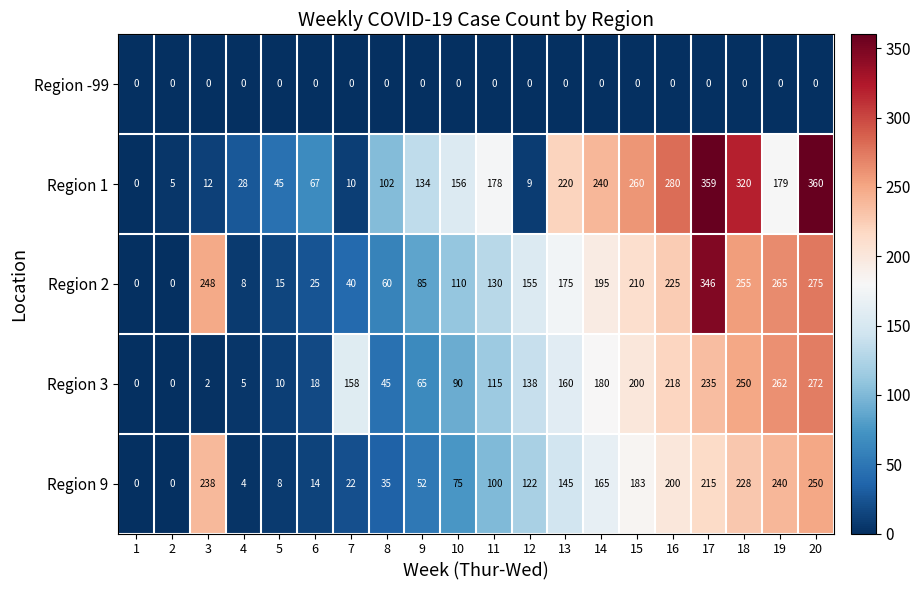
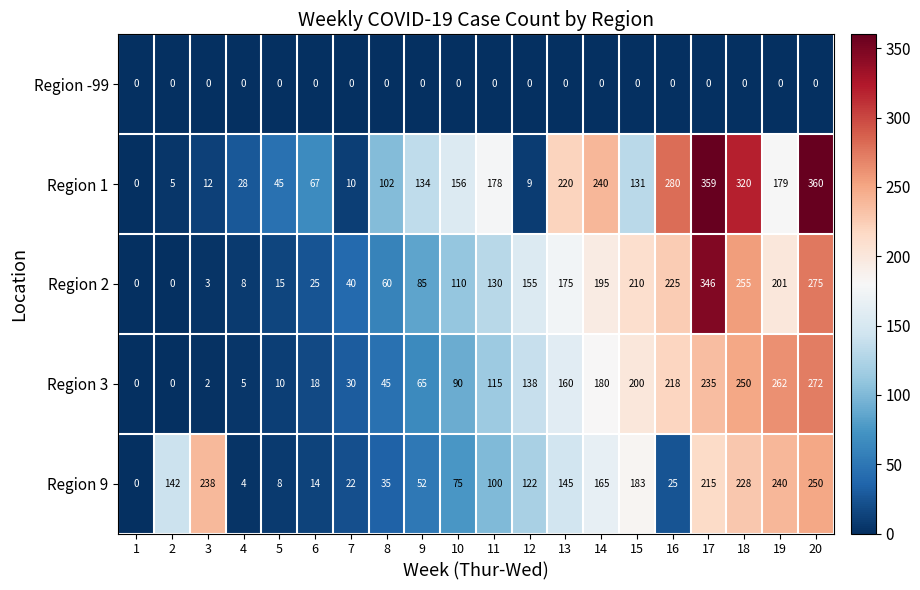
  {
    "Region -99": {
      "1": 0,
      "2": 0,
      "3": 0,
      "4": 0,
      "5": 0,
      "6": 0,
      "7": 0,
      "8": 0,
      "9": 0,
      "10": 0,
      "11": 0,
      "12": 0,
      "13": 0,
      "14": 0,
      "15": 0,
      "16": 0,
      "17": 0,
      "18": 0,
      "19": 0,
      "20": 0
    },
    "Region 1": {
      "1": 0,
      "2": 5,
      "3": 12,
      "4": 28,
      "5": 45,
      "6": 67,
      "7": 10,
      "8": 102,
      "9": 134,
      "10": 156,
      "11": 178,
      "12": 9,
      "13": 220,
      "14": 240,
-     "15": 260,
+     "15": 131,
      "16": 280,
      "17": 359,
      "18": 320,
      "19": 179,
      "20": 360
    },
    "Region 2": {
      "1": 0,
      "2": 0,
-     "3": 248,
+     "3": 3,
      "4": 8,
      "5": 15,
      "6": 25,
      "7": 40,
      "8": 60,
      "9": 85,
      "10": 110,
      "11": 130,
      "12": 155,
      "13": 175,
      "14": 195,
      "15": 210,
      "16": 225,
      "17": 346,
      "18": 255,
-     "19": 265,
+     "19": 201,
      "20": 275
    },
    "Region 3": {
      "1": 0,
      "2": 0,
      "3": 2,
      "4": 5,
      "5": 10,
      "6": 18,
-     "7": 158,
+     "7": 30,
      "8": 45,
      "9": 65,
      "10": 90,
      "11": 115,
      "12": 138,
      "13": 160,
      "14": 180,
      "15": 200,
      "16": 218,
      "17": 235,
      "18": 250,
      "19": 262,
      "20": 272
    },
    "Region 9": {
      "1": 0,
-     "2": 0,
+     "2": 142,
      "3": 238,
      "4": 4,
      "5": 8,
      "6": 14,
      "7": 22,
      "8": 35,
      "9": 52,
      "10": 75,
      "11": 100,
      "12": 122,
      "13": 145,
      "14": 165,
      "15": 183,
-     "16": 200,
+     "16": 25,
      "17": 215,
      "18": 228,
      "19": 240,
      "20": 250
    }
  }
